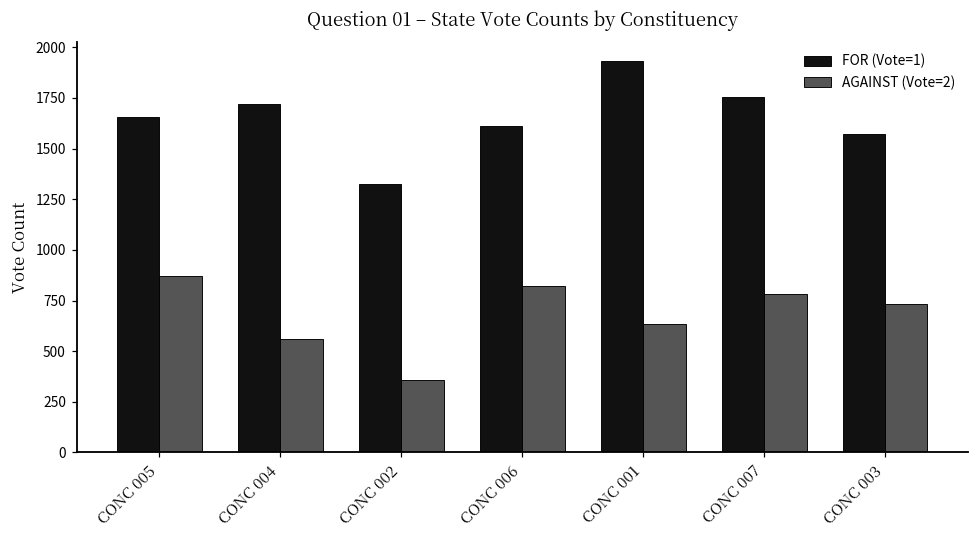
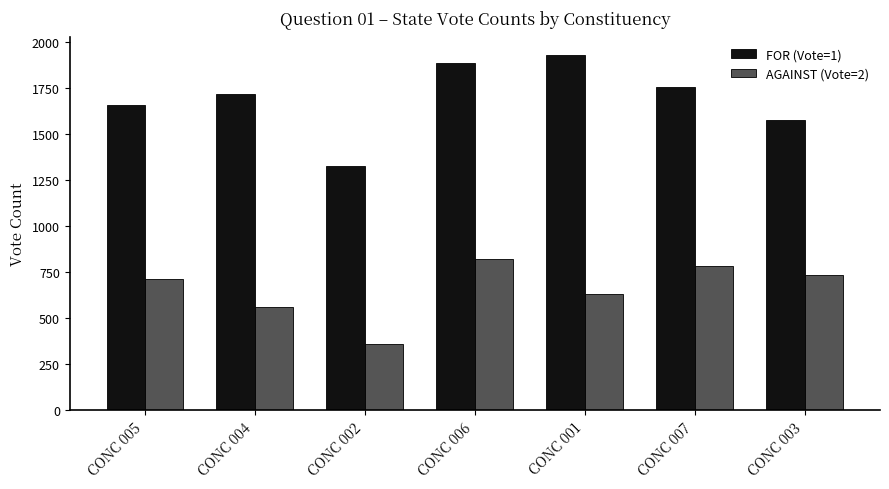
  {
    "FOR (Vote=1)": {
      "CONC 005": 1660,
      "CONC 004": 1720,
      "CONC 002": 1330,
-     "CONC 006": 1610,
+     "CONC 006": 1890,
      "CONC 001": 1930,
      "CONC 007": 1760,
      "CONC 003": 1570
    },
    "AGAINST (Vote=2)": {
-     "CONC 005": 870,
+     "CONC 005": 710,
      "CONC 004": 560,
      "CONC 002": 360,
      "CONC 006": 820,
      "CONC 001": 630,
      "CONC 007": 780,
      "CONC 003": 730
    }
  }
